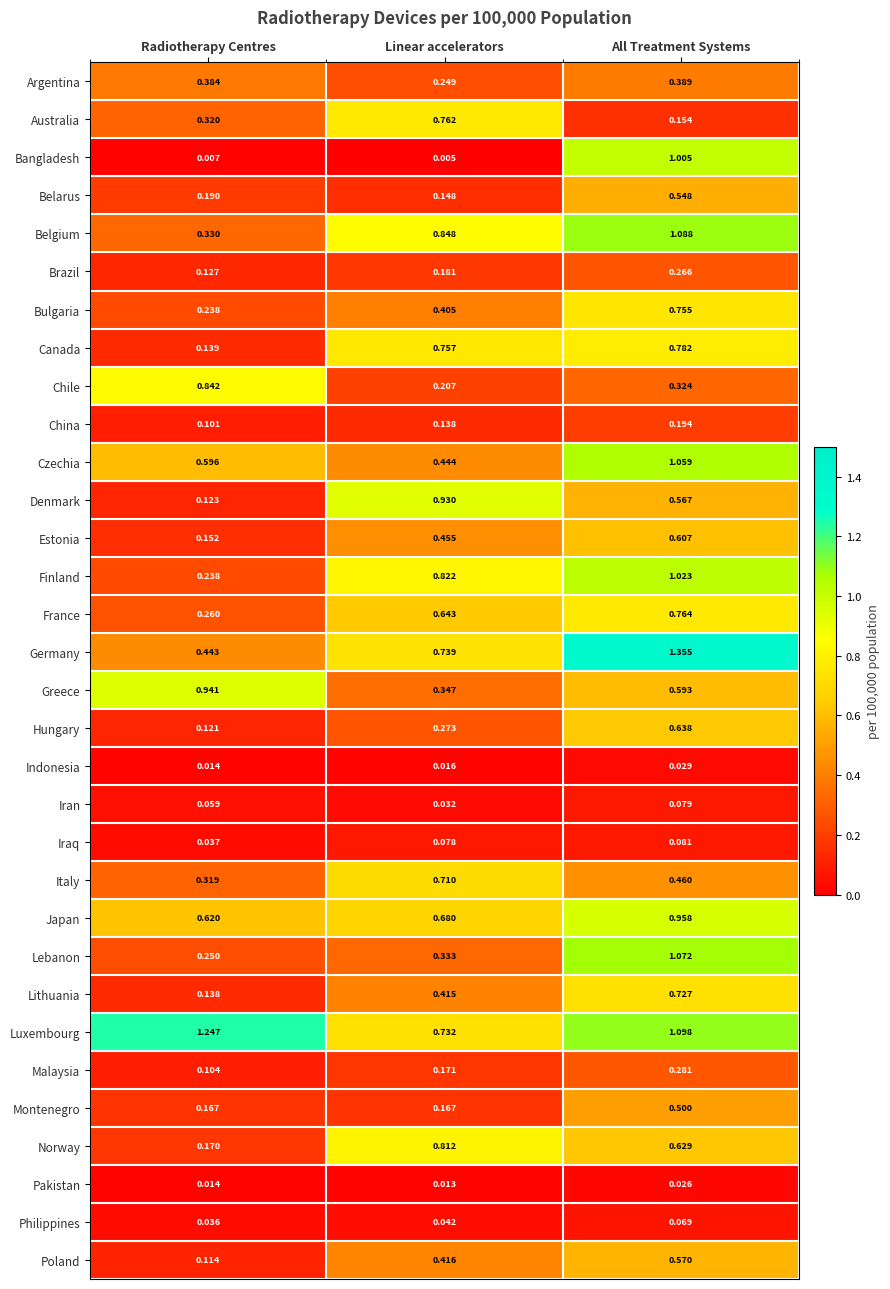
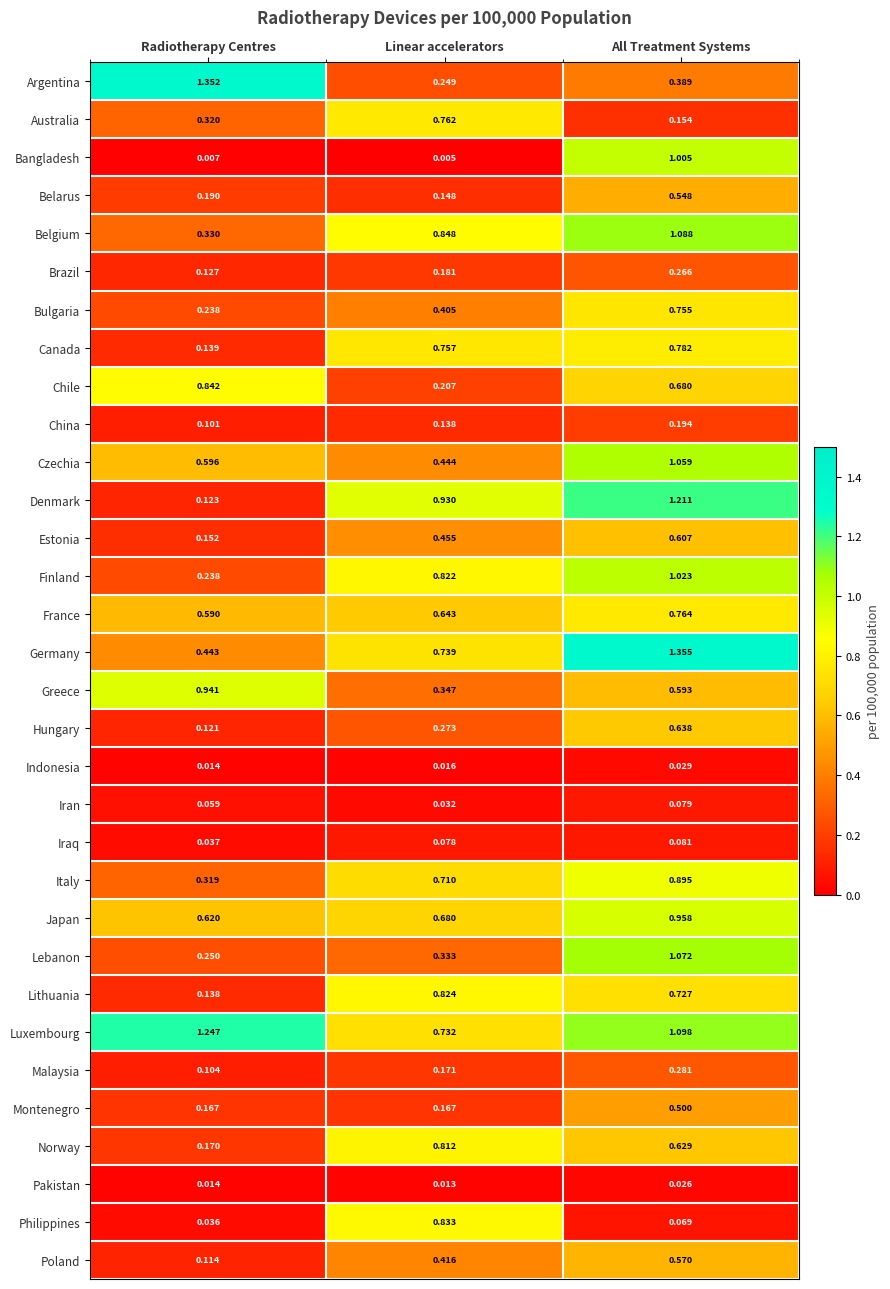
  {
    "Argentina": {
-     "Radiotherapy Centres": 0.384,
+     "Radiotherapy Centres": 1.352,
      "Linear accelerators": 0.249,
      "All Treatment Systems": 0.389
    },
    "Australia": {
      "Radiotherapy Centres": 0.320,
      "Linear accelerators": 0.762,
      "All Treatment Systems": 0.154
    },
    "Bangladesh": {
      "Radiotherapy Centres": 0.007,
      "Linear accelerators": 0.005,
      "All Treatment Systems": 1.005
    },
    "Belarus": {
      "Radiotherapy Centres": 0.190,
      "Linear accelerators": 0.148,
      "All Treatment Systems": 0.548
    },
    "Belgium": {
      "Radiotherapy Centres": 0.330,
      "Linear accelerators": 0.848,
      "All Treatment Systems": 1.088
    },
    "Brazil": {
      "Radiotherapy Centres": 0.127,
      "Linear accelerators": 0.181,
      "All Treatment Systems": 0.266
    },
    "Bulgaria": {
      "Radiotherapy Centres": 0.238,
      "Linear accelerators": 0.405,
      "All Treatment Systems": 0.755
    },
    "Canada": {
      "Radiotherapy Centres": 0.139,
      "Linear accelerators": 0.757,
      "All Treatment Systems": 0.782
    },
    "Chile": {
      "Radiotherapy Centres": 0.842,
      "Linear accelerators": 0.207,
-     "All Treatment Systems": 0.324
+     "All Treatment Systems": 0.680
    },
    "China": {
      "Radiotherapy Centres": 0.101,
      "Linear accelerators": 0.138,
      "All Treatment Systems": 0.194
    },
    "Czechia": {
      "Radiotherapy Centres": 0.596,
      "Linear accelerators": 0.444,
      "All Treatment Systems": 1.059
    },
    "Denmark": {
      "Radiotherapy Centres": 0.123,
      "Linear accelerators": 0.930,
-     "All Treatment Systems": 0.567
+     "All Treatment Systems": 1.211
    },
    "Estonia": {
      "Radiotherapy Centres": 0.152,
      "Linear accelerators": 0.455,
      "All Treatment Systems": 0.607
    },
    "Finland": {
      "Radiotherapy Centres": 0.238,
      "Linear accelerators": 0.822,
      "All Treatment Systems": 1.023
    },
    "France": {
-     "Radiotherapy Centres": 0.260,
+     "Radiotherapy Centres": 0.590,
      "Linear accelerators": 0.643,
      "All Treatment Systems": 0.764
    },
    "Germany": {
      "Radiotherapy Centres": 0.443,
      "Linear accelerators": 0.739,
      "All Treatment Systems": 1.355
    },
    "Greece": {
      "Radiotherapy Centres": 0.941,
      "Linear accelerators": 0.347,
      "All Treatment Systems": 0.593
    },
    "Hungary": {
      "Radiotherapy Centres": 0.121,
      "Linear accelerators": 0.273,
      "All Treatment Systems": 0.638
    },
    "Indonesia": {
      "Radiotherapy Centres": 0.014,
      "Linear accelerators": 0.016,
      "All Treatment Systems": 0.029
    },
    "Iran": {
      "Radiotherapy Centres": 0.059,
      "Linear accelerators": 0.032,
      "All Treatment Systems": 0.079
    },
    "Iraq": {
      "Radiotherapy Centres": 0.037,
      "Linear accelerators": 0.078,
      "All Treatment Systems": 0.081
    },
    "Italy": {
      "Radiotherapy Centres": 0.319,
      "Linear accelerators": 0.710,
-     "All Treatment Systems": 0.460
+     "All Treatment Systems": 0.895
    },
    "Japan": {
      "Radiotherapy Centres": 0.620,
      "Linear accelerators": 0.680,
      "All Treatment Systems": 0.958
    },
    "Lebanon": {
      "Radiotherapy Centres": 0.250,
      "Linear accelerators": 0.333,
      "All Treatment Systems": 1.072
    },
    "Lithuania": {
      "Radiotherapy Centres": 0.138,
-     "Linear accelerators": 0.415,
+     "Linear accelerators": 0.824,
      "All Treatment Systems": 0.727
    },
    "Luxembourg": {
      "Radiotherapy Centres": 1.247,
      "Linear accelerators": 0.732,
      "All Treatment Systems": 1.098
    },
    "Malaysia": {
      "Radiotherapy Centres": 0.104,
      "Linear accelerators": 0.171,
      "All Treatment Systems": 0.281
    },
    "Montenegro": {
      "Radiotherapy Centres": 0.167,
      "Linear accelerators": 0.167,
      "All Treatment Systems": 0.500
    },
    "Norway": {
      "Radiotherapy Centres": 0.170,
      "Linear accelerators": 0.812,
      "All Treatment Systems": 0.629
    },
    "Pakistan": {
      "Radiotherapy Centres": 0.014,
      "Linear accelerators": 0.013,
      "All Treatment Systems": 0.026
    },
    "Philippines": {
      "Radiotherapy Centres": 0.036,
-     "Linear accelerators": 0.042,
+     "Linear accelerators": 0.833,
      "All Treatment Systems": 0.069
    },
    "Poland": {
      "Radiotherapy Centres": 0.114,
      "Linear accelerators": 0.416,
      "All Treatment Systems": 0.570
    }
  }
